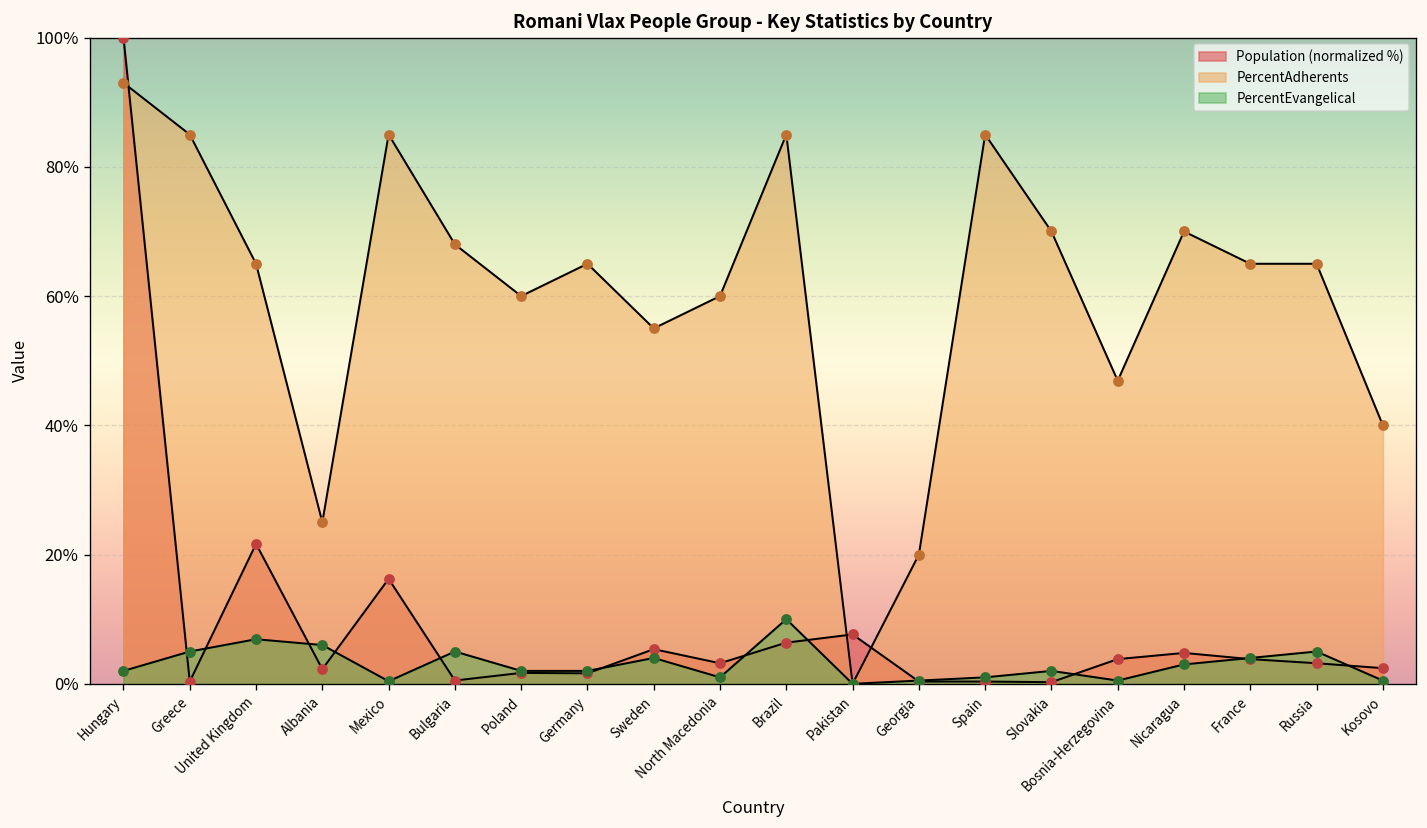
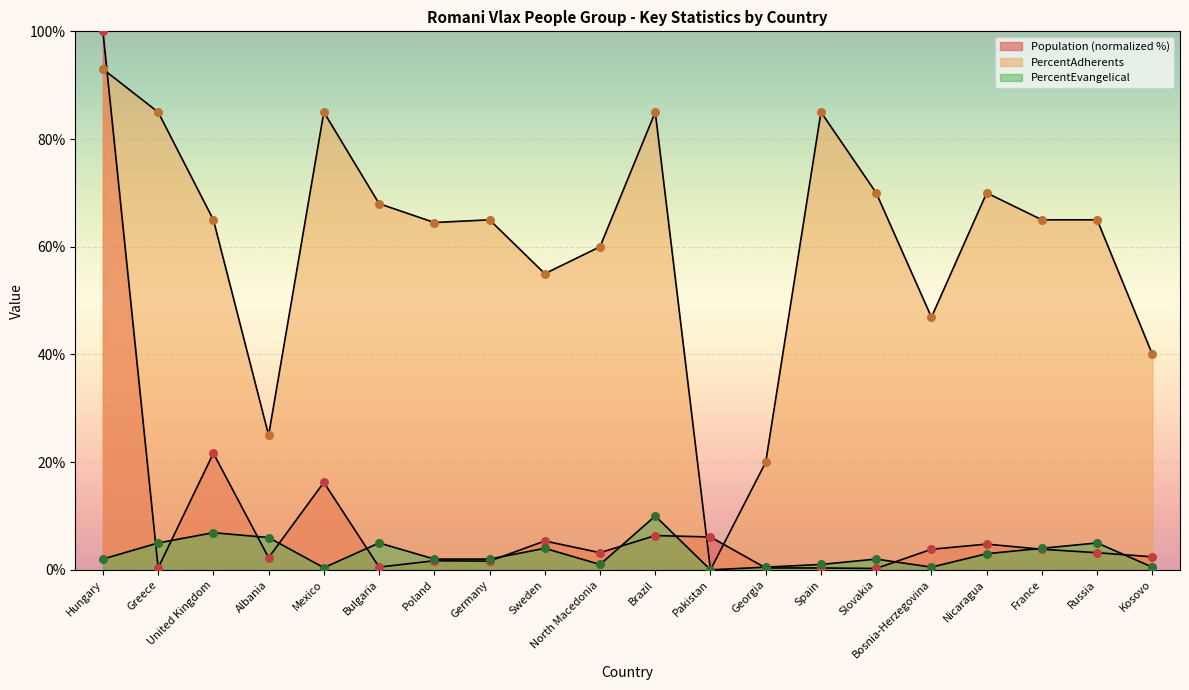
  {
    "Population (normalized %)": {
      "Hungary": "100%",
      "Greece": "0%",
      "United Kingdom": "22%",
      "Albania": "2%",
      "Mexico": "16%",
      "Bulgaria": "1%",
      "Sweden": "5%",
      "North Macedonia": "3%",
      "Brazil": "6%",
-     "Pakistan": "8%",
+     "Pakistan": "6%",
      "Spain": "0%",
      "Slovakia": "0%",
      "Bosnia-Herzegovina": "4%",
      "Nicaragua": "5%",
      "Russia": "3%",
      "Kosovo": "2%"
    },
    "PercentAdherents": {
      "Hungary": "93%",
      "Greece": "85%",
      "United Kingdom": "65%",
      "Albania": "25%",
      "Mexico": "85%",
      "Bulgaria": "68%",
-     "Poland": "60%",
+     "Poland": "65%",
      "Germany": "65%",
      "Sweden": "55%",
      "North Macedonia": "60%",
      "Brazil": "85%",
      "Georgia": "20%",
      "Spain": "85%",
      "Slovakia": "70%",
      "Bosnia-Herzegovina": "47%",
      "Nicaragua": "70%",
      "France": "65%",
      "Russia": "65%",
      "Kosovo": "40%"
    },
    "PercentEvangelical": {
      "Hungary": "2%",
      "Greece": "5%",
      "United Kingdom": "7%",
      "Albania": "6%",
      "Mexico": "0%",
      "Bulgaria": "5%",
      "Sweden": "4%",
      "North Macedonia": "1%",
      "Brazil": "10%",
      "Spain": "1%",
      "Slovakia": "2%",
      "Bosnia-Herzegovina": "1%",
      "Nicaragua": "3%",
      "Russia": "5%",
      "Kosovo": "1%"
    }
  }
